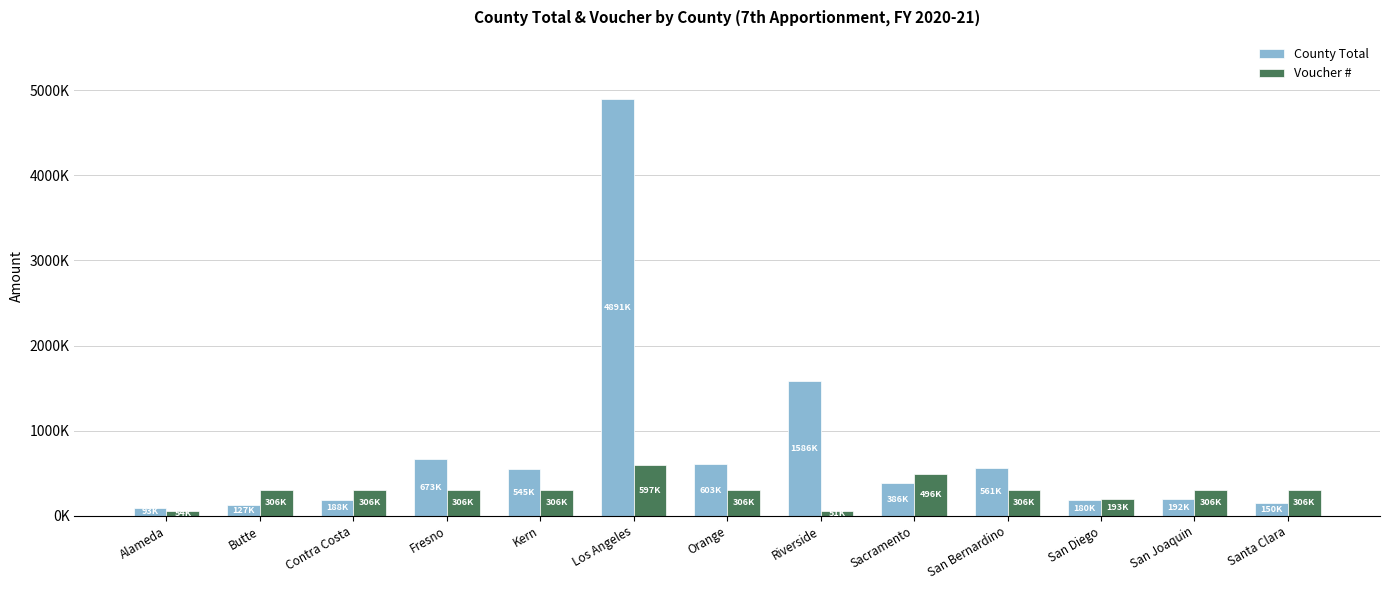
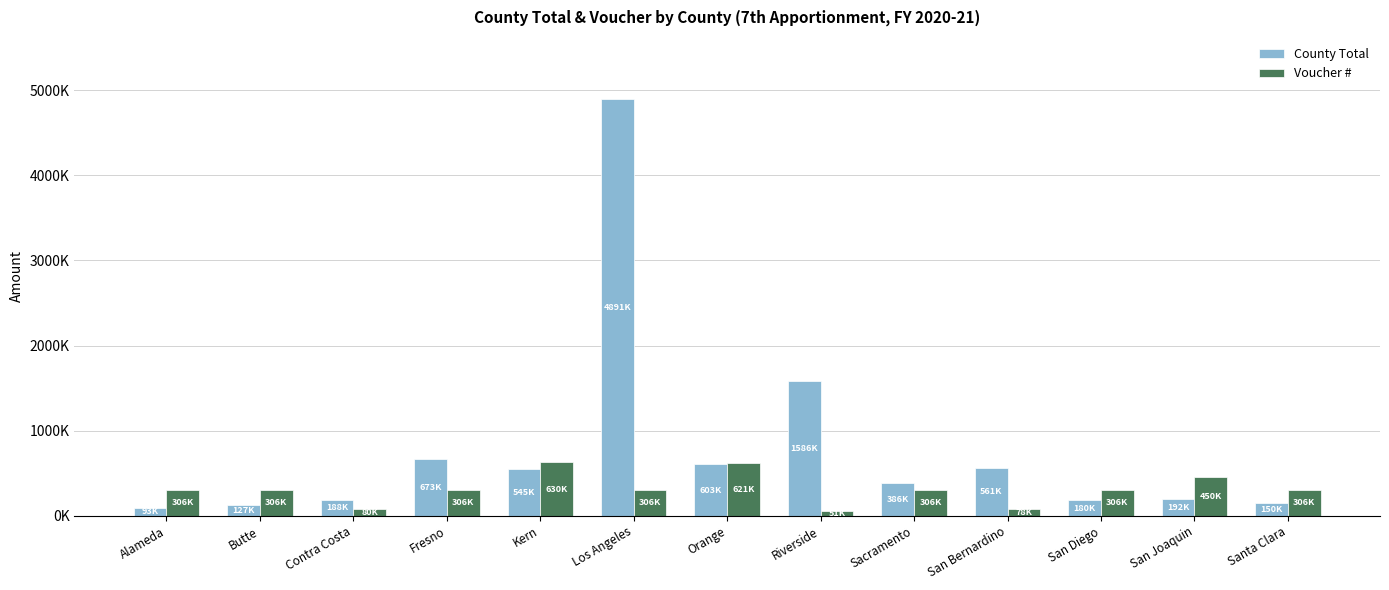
  {
    "County Total": {
      "Alameda": "93K",
      "Butte": "127K",
      "Contra Costa": "188K",
      "Fresno": "673K",
      "Kern": "545K",
      "Los Angeles": "4891K",
      "Orange": "603K",
      "Riverside": "1586K",
      "Sacramento": "386K",
      "San Bernardino": "561K",
      "San Diego": "180K",
      "San Joaquin": "192K",
      "Santa Clara": "150K"
    },
    "Voucher #": {
-     "Alameda": "100000",
+     "Alameda": "300000",
      "Butte": "306K",
-     "Contra Costa": "306K",
+     "Contra Costa": "80K",
      "Fresno": "306K",
-     "Kern": "306K",
-     "Los Angeles": "597K",
-     "Orange": "306K",
-     "Sacramento": "496K",
-     "San Bernardino": "306K",
-     "San Diego": "193K",
-     "San Joaquin": "306K",
+     "Kern": "630K",
+     "Los Angeles": "306K",
+     "Orange": "621K",
+     "Sacramento": "306K",
+     "San Bernardino": "78K",
+     "San Diego": "306K",
+     "San Joaquin": "450K",
      "Santa Clara": "306K"
    }
  }
